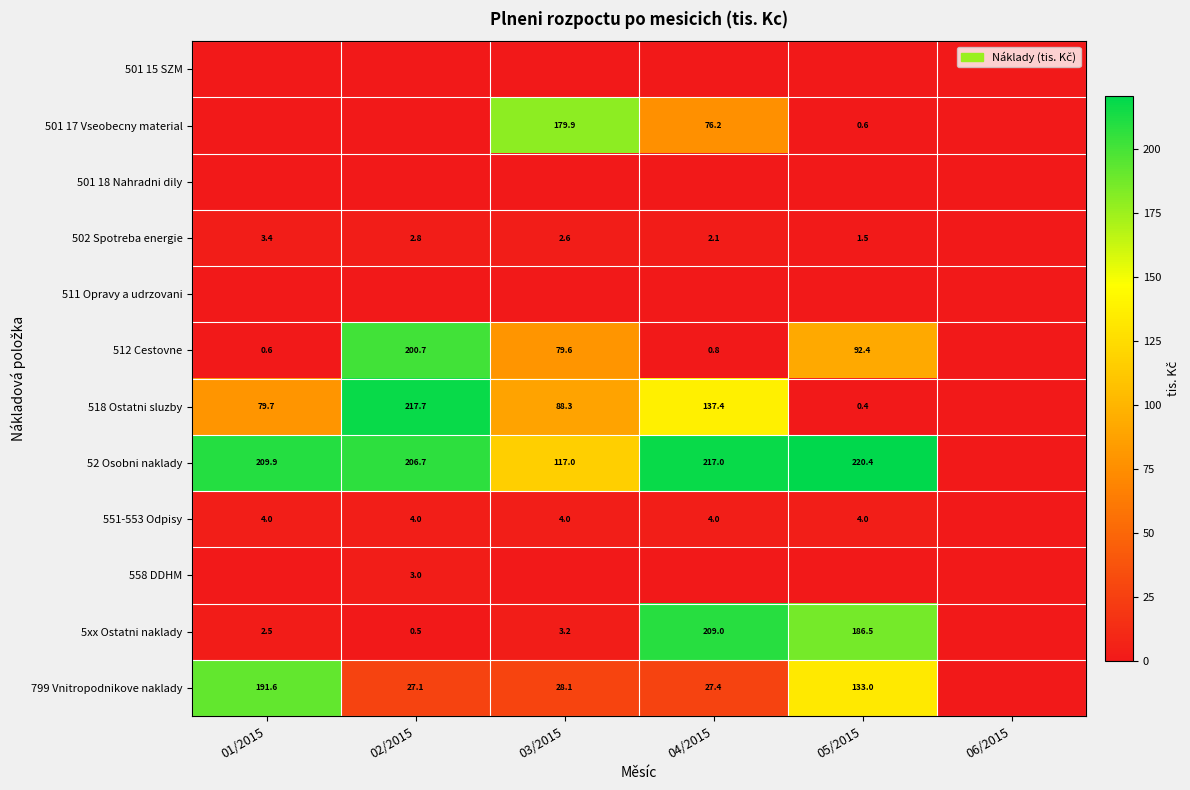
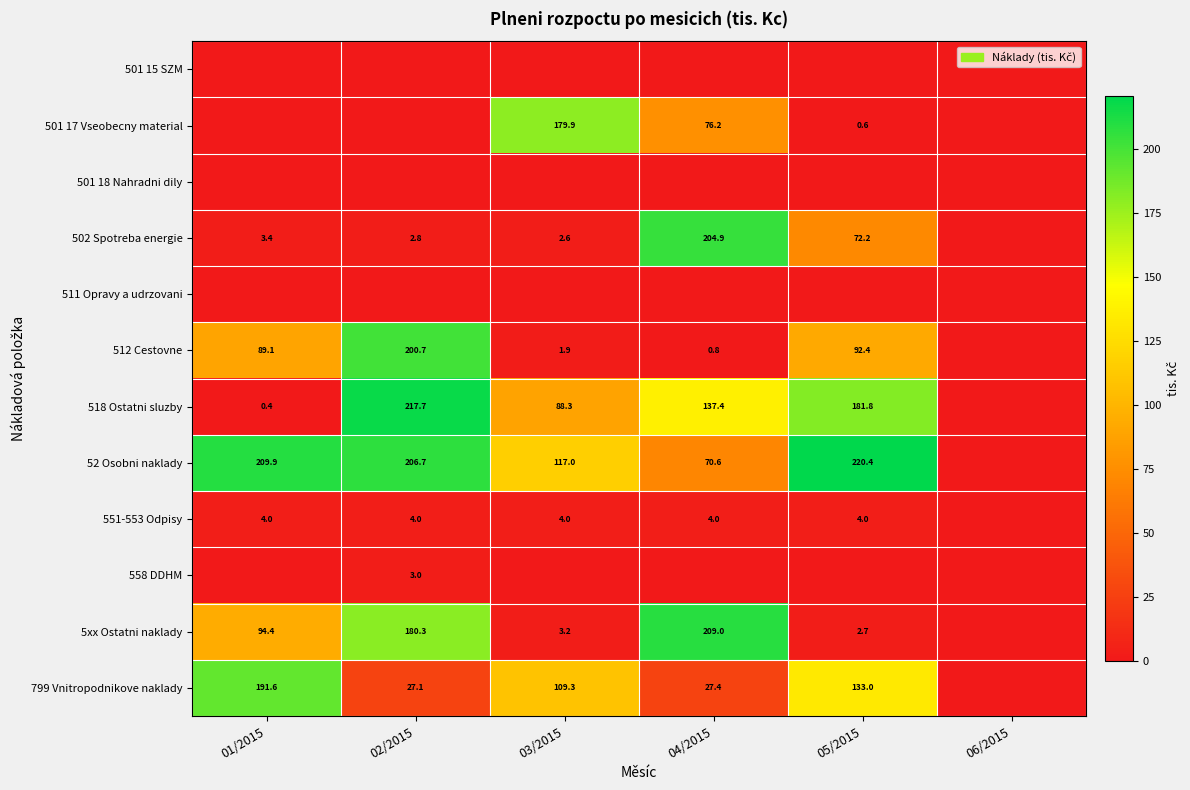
  {
    "501 17 Vseobecny material": {
      "03/2015": 179.9,
      "04/2015": 76.2,
      "05/2015": 0.6
    },
    "502 Spotreba energie": {
      "01/2015": 3.4,
      "02/2015": 2.8,
      "03/2015": 2.6,
-     "04/2015": 2.1,
-     "05/2015": 1.5
+     "04/2015": 204.9,
+     "05/2015": 72.2
    },
    "512 Cestovne": {
-     "01/2015": 0.6,
+     "01/2015": 89.1,
      "02/2015": 200.7,
-     "03/2015": 79.6,
+     "03/2015": 1.9,
      "04/2015": 0.8,
      "05/2015": 92.4
    },
    "518 Ostatni sluzby": {
-     "01/2015": 79.7,
+     "01/2015": 0.4,
      "02/2015": 217.7,
      "03/2015": 88.3,
      "04/2015": 137.4,
-     "05/2015": 0.4
+     "05/2015": 181.8
    },
    "52 Osobni naklady": {
      "01/2015": 209.9,
      "02/2015": 206.7,
      "03/2015": 117.0,
-     "04/2015": 217.0,
+     "04/2015": 70.6,
      "05/2015": 220.4
    },
    "551-553 Odpisy": {
      "01/2015": 4.0,
      "02/2015": 4.0,
      "03/2015": 4.0,
      "04/2015": 4.0,
      "05/2015": 4.0
    },
    "558 DDHM": {
      "02/2015": 3.0
    },
    "5xx Ostatni naklady": {
-     "01/2015": 2.5,
-     "02/2015": 0.5,
+     "01/2015": 94.4,
+     "02/2015": 180.3,
      "03/2015": 3.2,
      "04/2015": 209.0,
-     "05/2015": 186.5
+     "05/2015": 2.7
    },
    "799 Vnitropodnikove naklady": {
      "01/2015": 191.6,
      "02/2015": 27.1,
-     "03/2015": 28.1,
+     "03/2015": 109.3,
      "04/2015": 27.4,
      "05/2015": 133.0
    }
  }
